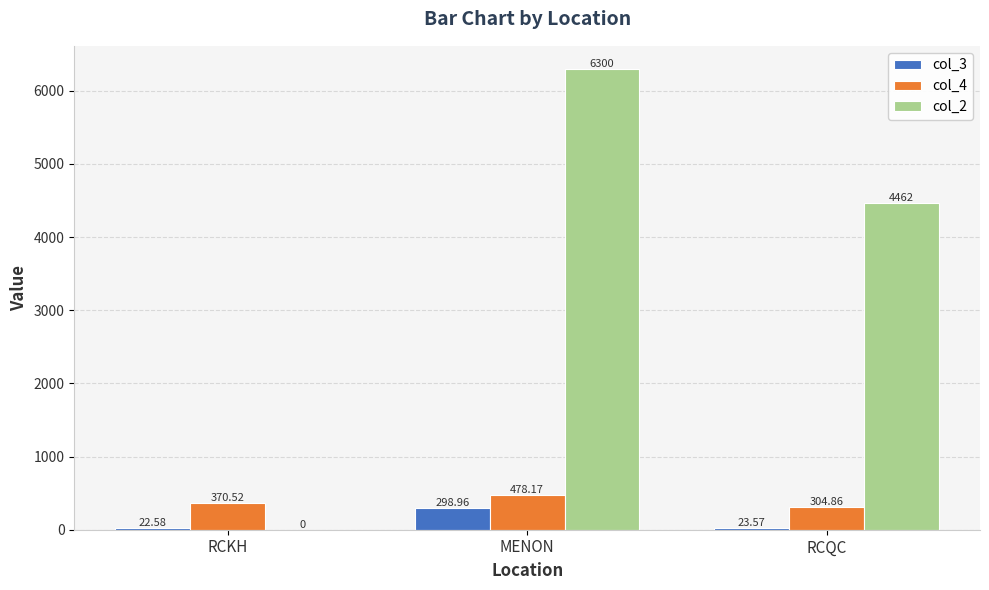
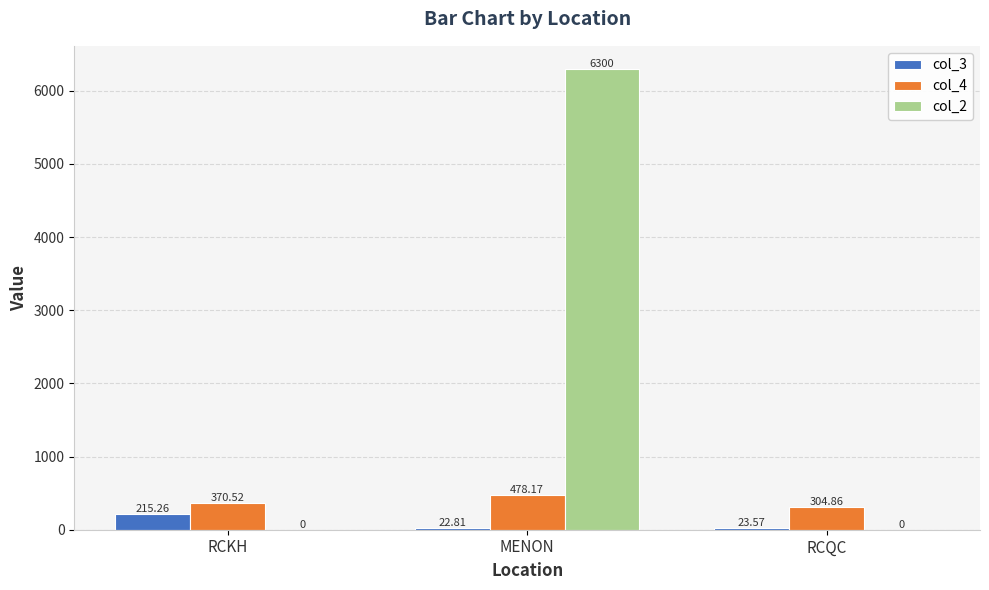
  {
    "col_3": {
-     "RCKH": 22.58,
-     "MENON": 298.96,
+     "RCKH": 215.26,
+     "MENON": 22.81,
      "RCQC": 23.57
    },
    "col_4": {
      "RCKH": 370.52,
      "MENON": 478.17,
      "RCQC": 304.86
    },
    "col_2": {
      "RCKH": 0,
      "MENON": 6300,
-     "RCQC": 4462
+     "RCQC": 0
    }
  }
